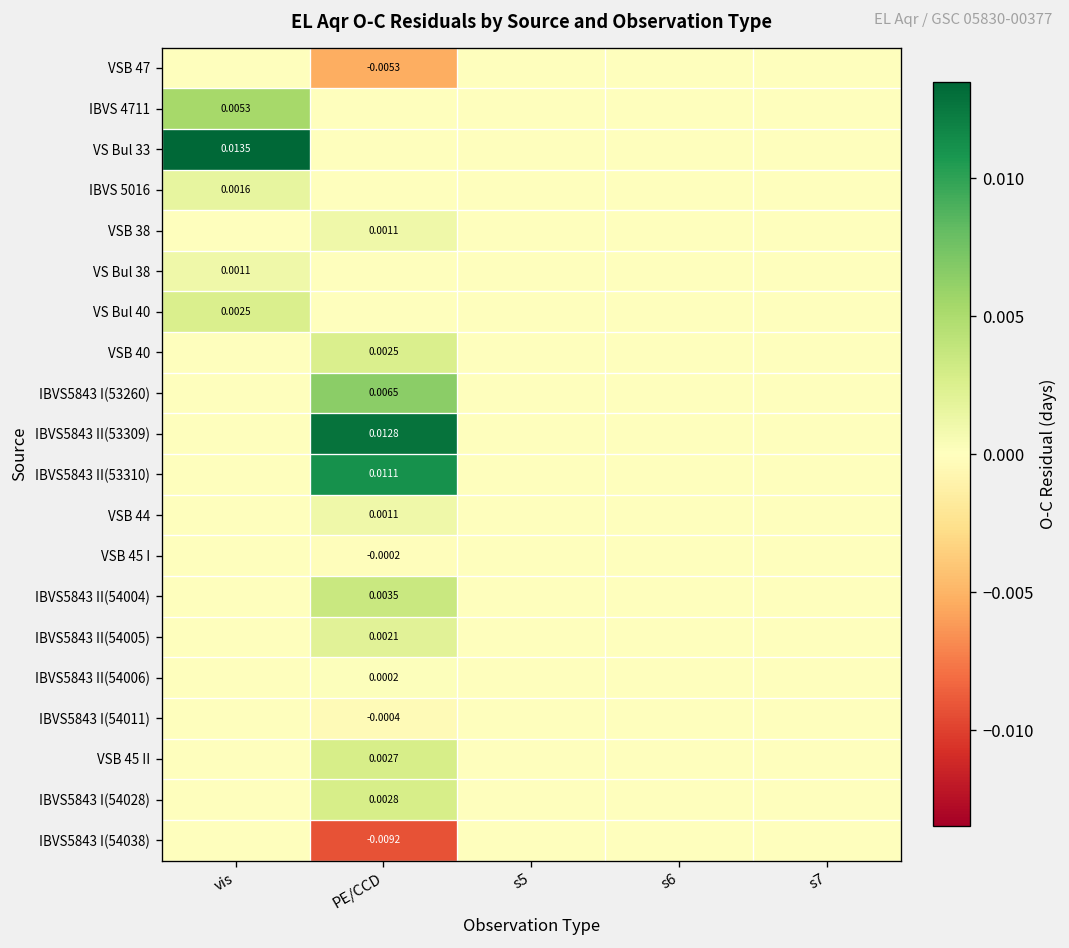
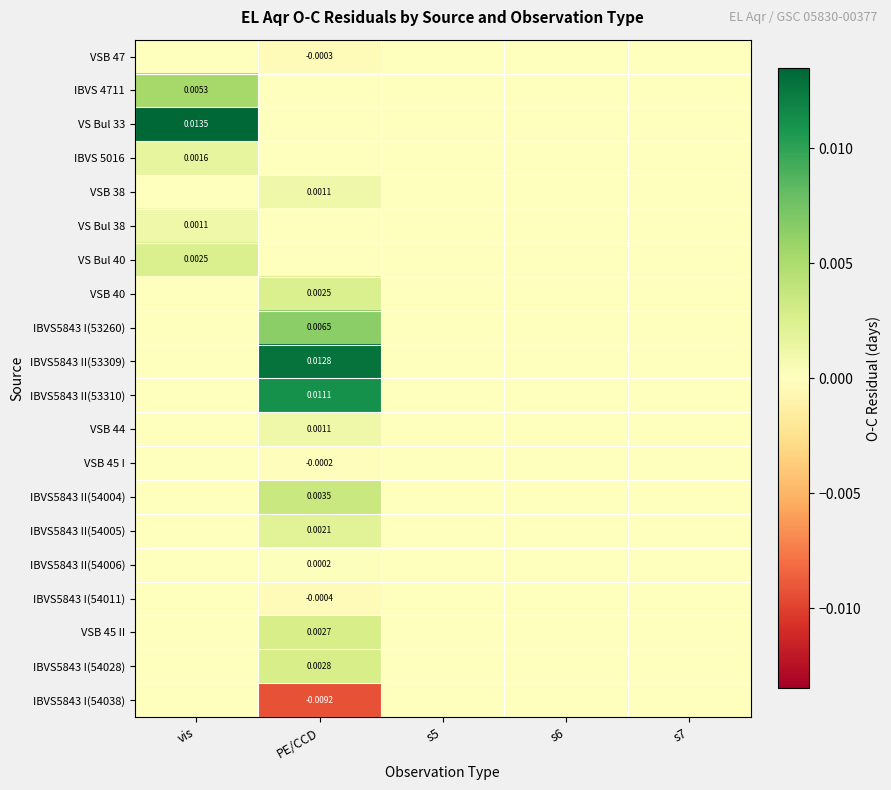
  {
    "VSB 47": {
-     "PE/CCD": -0.0053
+     "PE/CCD": -0.0003
    },
    "IBVS 4711": {
      "vis": 0.0053
    },
    "VS Bul 33": {
      "vis": 0.0135
    },
    "IBVS 5016": {
      "vis": 0.0016
    },
    "VSB 38": {
      "PE/CCD": 0.0011
    },
    "VS Bul 38": {
      "vis": 0.0011
    },
    "VS Bul 40": {
      "vis": 0.0025
    },
    "VSB 40": {
      "PE/CCD": 0.0025
    },
    "IBVS5843 I(53260)": {
      "PE/CCD": 0.0065
    },
    "IBVS5843 II(53309)": {
      "PE/CCD": 0.0128
    },
    "IBVS5843 II(53310)": {
      "PE/CCD": 0.0111
    },
    "VSB 44": {
      "PE/CCD": 0.0011
    },
    "VSB 45 I": {
      "PE/CCD": -0.0002
    },
    "IBVS5843 II(54004)": {
      "PE/CCD": 0.0035
    },
    "IBVS5843 II(54005)": {
      "PE/CCD": 0.0021
    },
    "IBVS5843 II(54006)": {
      "PE/CCD": 0.0002
    },
    "IBVS5843 I(54011)": {
      "PE/CCD": -0.0004
    },
    "VSB 45 II": {
      "PE/CCD": 0.0027
    },
    "IBVS5843 I(54028)": {
      "PE/CCD": 0.0028
    },
    "IBVS5843 I(54038)": {
      "PE/CCD": -0.0092
    }
  }
